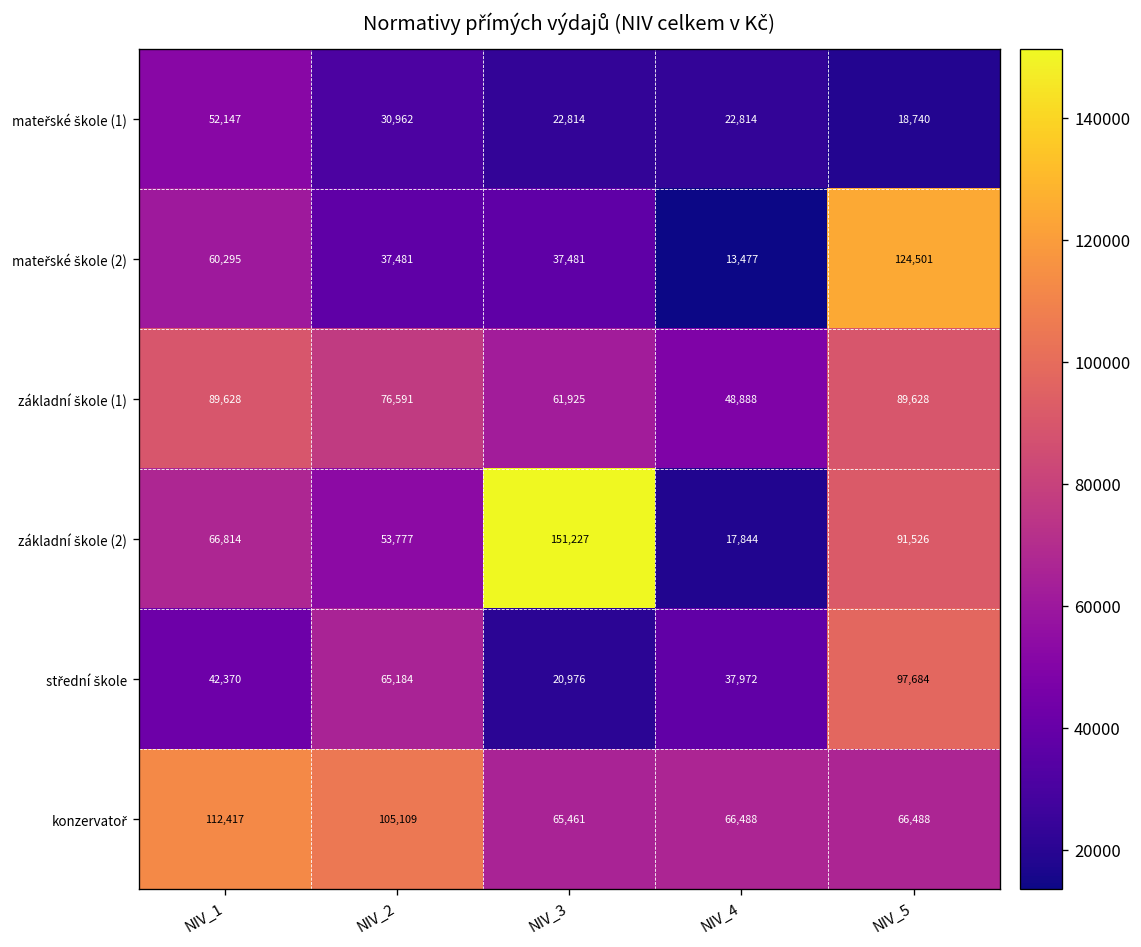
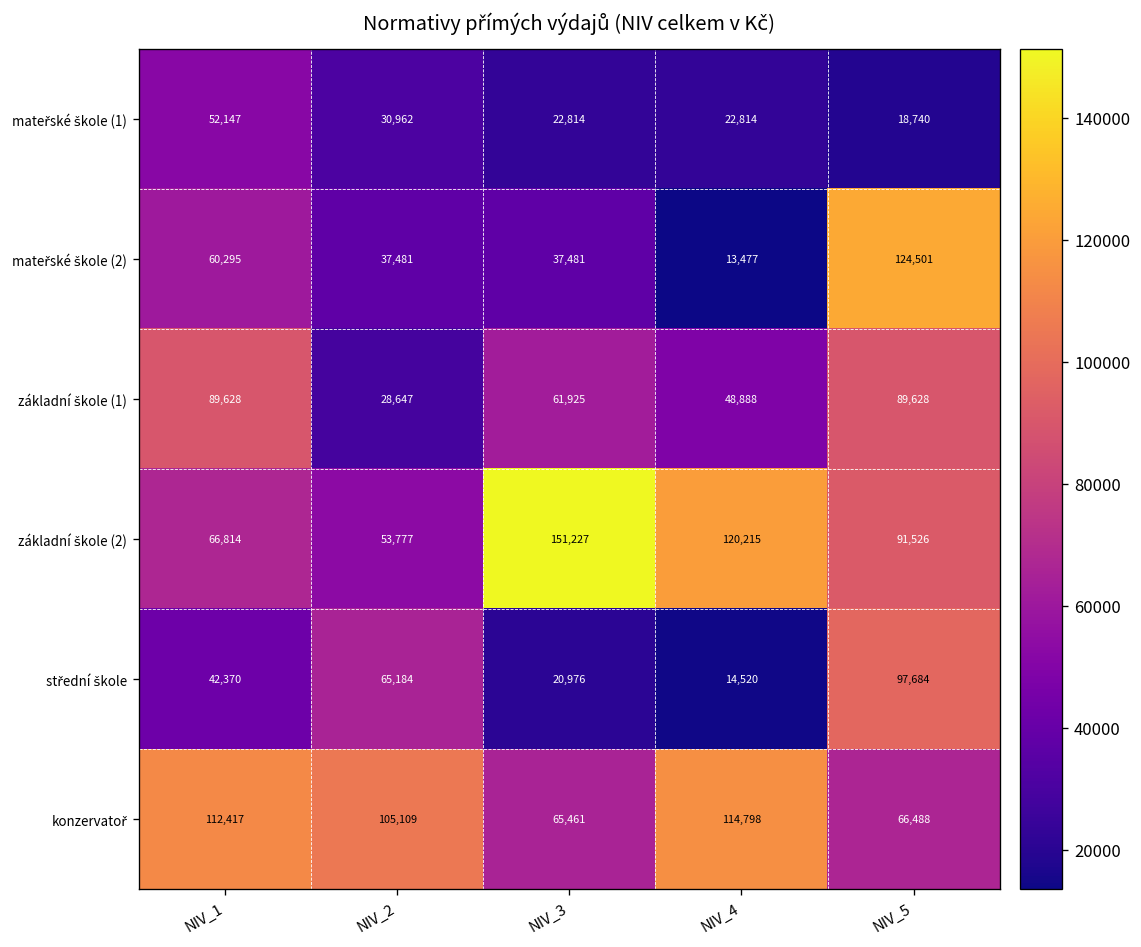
  {
    "mateřské škole (1)": {
      "NIV_1": "52,147",
      "NIV_2": "30,962",
      "NIV_3": "22,814",
      "NIV_4": "22,814",
      "NIV_5": "18,740"
    },
    "mateřské škole (2)": {
      "NIV_1": "60,295",
      "NIV_2": "37,481",
      "NIV_3": "37,481",
      "NIV_4": "13,477",
      "NIV_5": "124,501"
    },
    "základní škole (1)": {
      "NIV_1": "89,628",
-     "NIV_2": "76,591",
+     "NIV_2": "28,647",
      "NIV_3": "61,925",
      "NIV_4": "48,888",
      "NIV_5": "89,628"
    },
    "základní škole (2)": {
      "NIV_1": "66,814",
      "NIV_2": "53,777",
      "NIV_3": "151,227",
-     "NIV_4": "17,844",
+     "NIV_4": "120,215",
      "NIV_5": "91,526"
    },
    "střední škole": {
      "NIV_1": "42,370",
      "NIV_2": "65,184",
      "NIV_3": "20,976",
-     "NIV_4": "37,972",
+     "NIV_4": "14,520",
      "NIV_5": "97,684"
    },
    "konzervatoř": {
      "NIV_1": "112,417",
      "NIV_2": "105,109",
      "NIV_3": "65,461",
-     "NIV_4": "66,488",
+     "NIV_4": "114,798",
      "NIV_5": "66,488"
    }
  }
